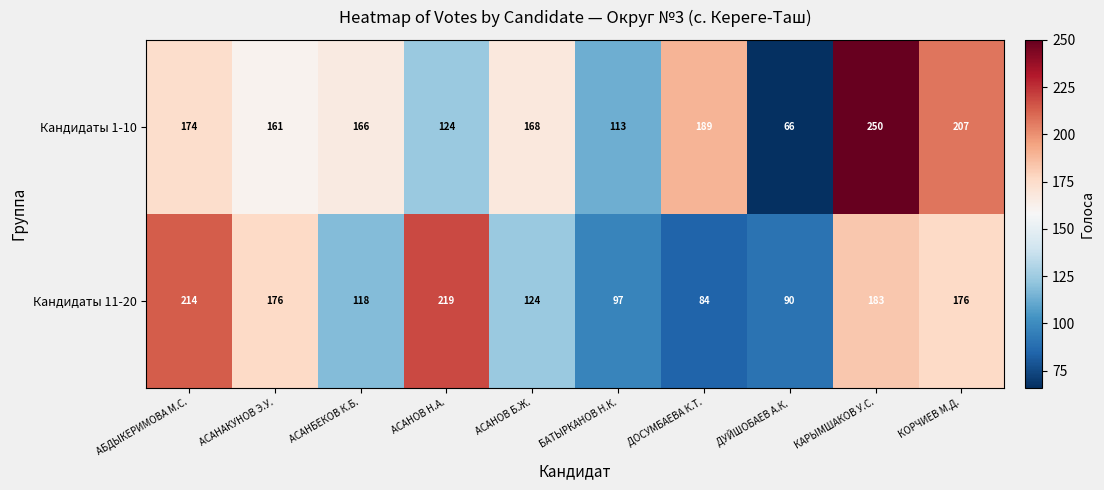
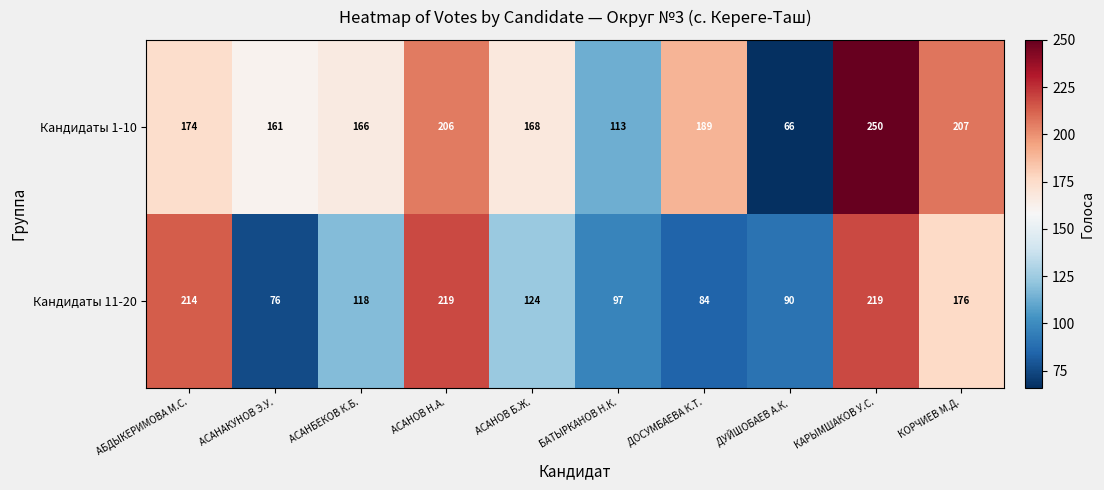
  {
    "Кандидаты 1-10": {
      "АБДЫКЕРИМОВА М.С.": 174,
      "АСАНАКУНОВ Э.У.": 161,
      "АСАНБЕКОВ К.Б.": 166,
-     "АСАНОВ Н.А.": 124,
+     "АСАНОВ Н.А.": 206,
      "АСАНОВ Б.Ж.": 168,
      "БАТЫРКАНОВ Н.К.": 113,
      "ДОСУМБАЕВА К.Т.": 189,
      "ДУЙШОБАЕВ А.К.": 66,
      "КАРЫМШАКОВ У.С.": 250,
      "КОРЧИЕВ М.Д.": 207
    },
    "Кандидаты 11-20": {
      "АБДЫКЕРИМОВА М.С.": 214,
-     "АСАНАКУНОВ Э.У.": 176,
+     "АСАНАКУНОВ Э.У.": 76,
      "АСАНБЕКОВ К.Б.": 118,
      "АСАНОВ Н.А.": 219,
      "АСАНОВ Б.Ж.": 124,
      "БАТЫРКАНОВ Н.К.": 97,
      "ДОСУМБАЕВА К.Т.": 84,
      "ДУЙШОБАЕВ А.К.": 90,
-     "КАРЫМШАКОВ У.С.": 183,
+     "КАРЫМШАКОВ У.С.": 219,
      "КОРЧИЕВ М.Д.": 176
    }
  }
